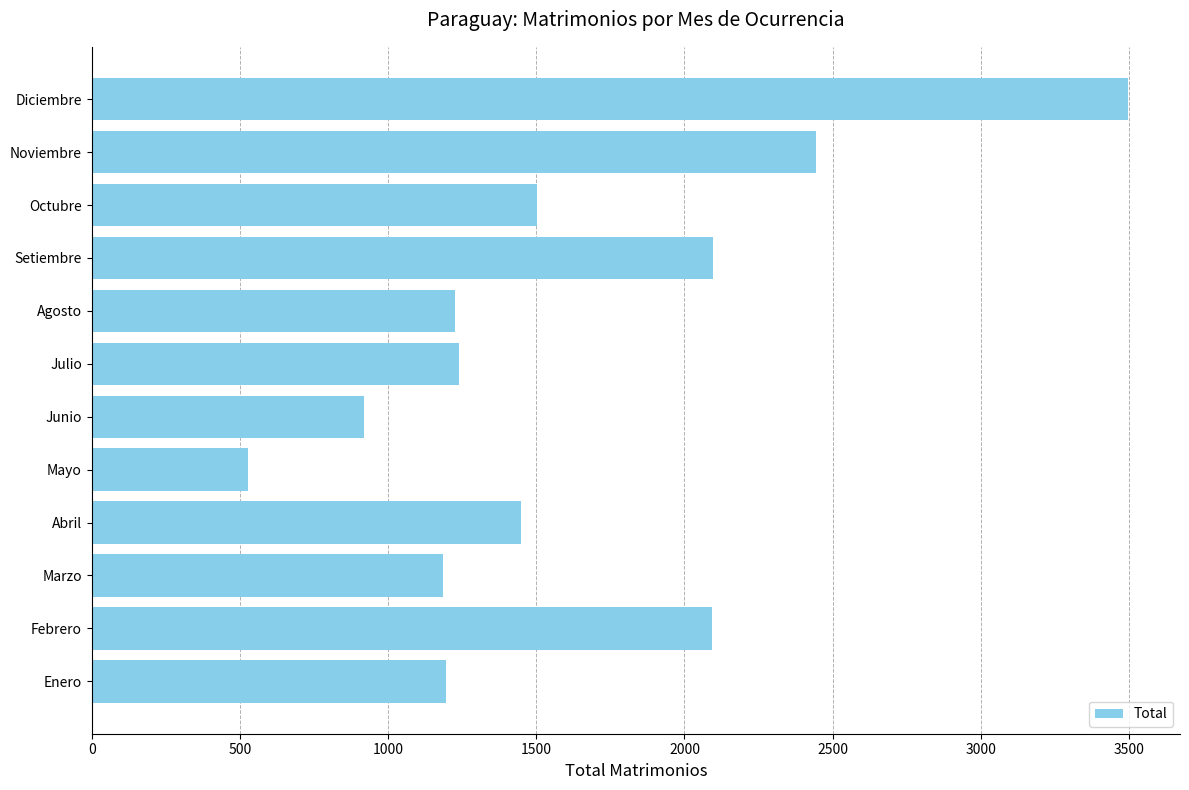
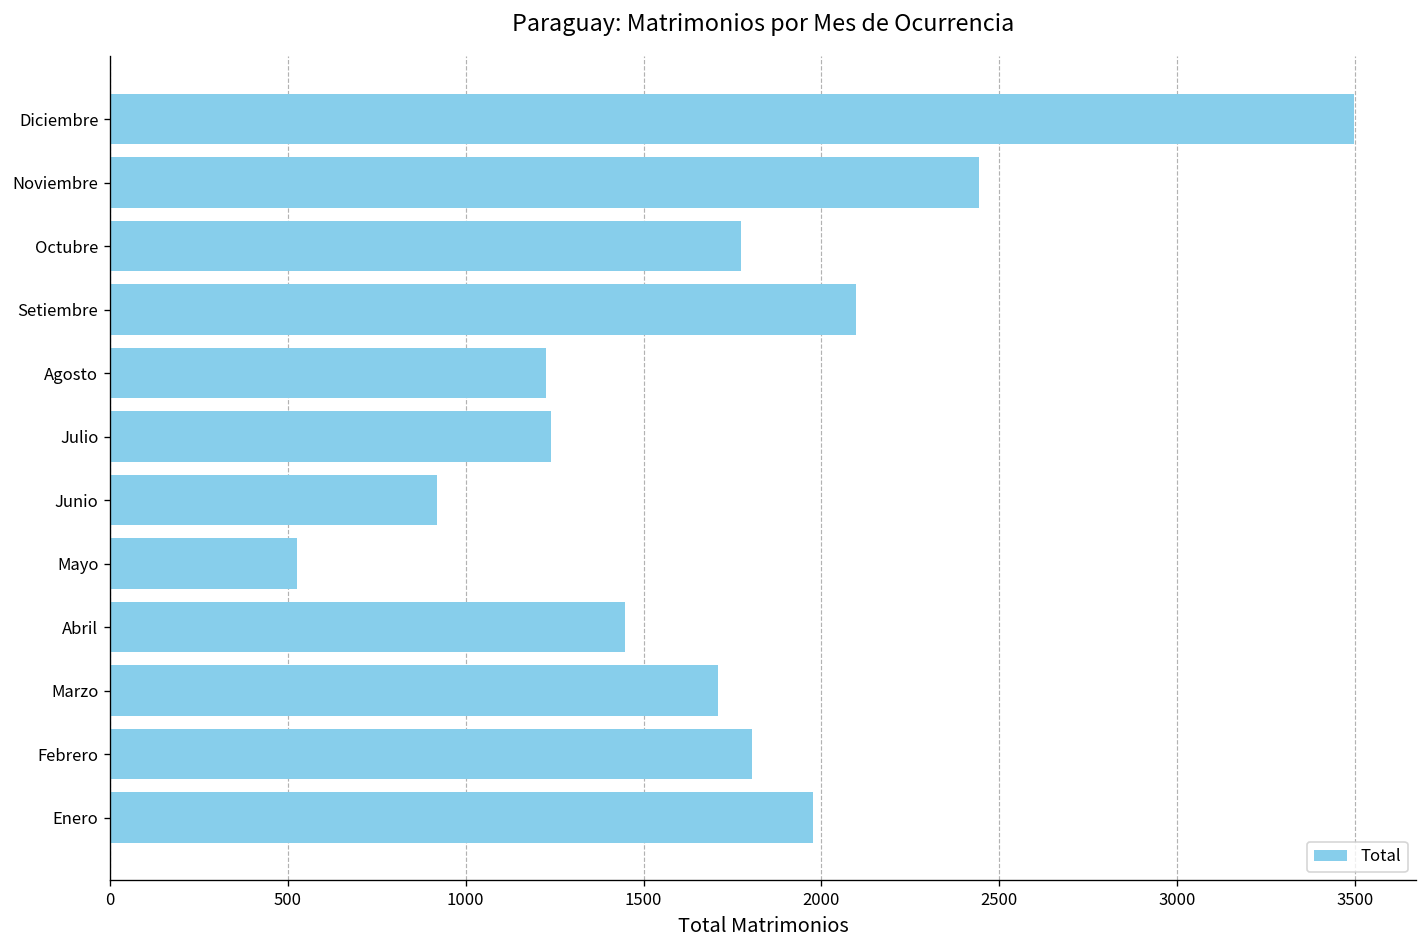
  {
    "Diciembre": 3500,
    "Noviembre": 2440,
-   "Octubre": 1500,
+   "Octubre": 1780,
    "Setiembre": 2100,
    "Agosto": 1230,
    "Julio": 1240,
    "Junio": 920,
    "Mayo": 530,
    "Abril": 1450,
-   "Marzo": 1190,
-   "Febrero": 2090,
-   "Enero": 1200
+   "Marzo": 1710,
+   "Febrero": 1800,
+   "Enero": 1980
  }
